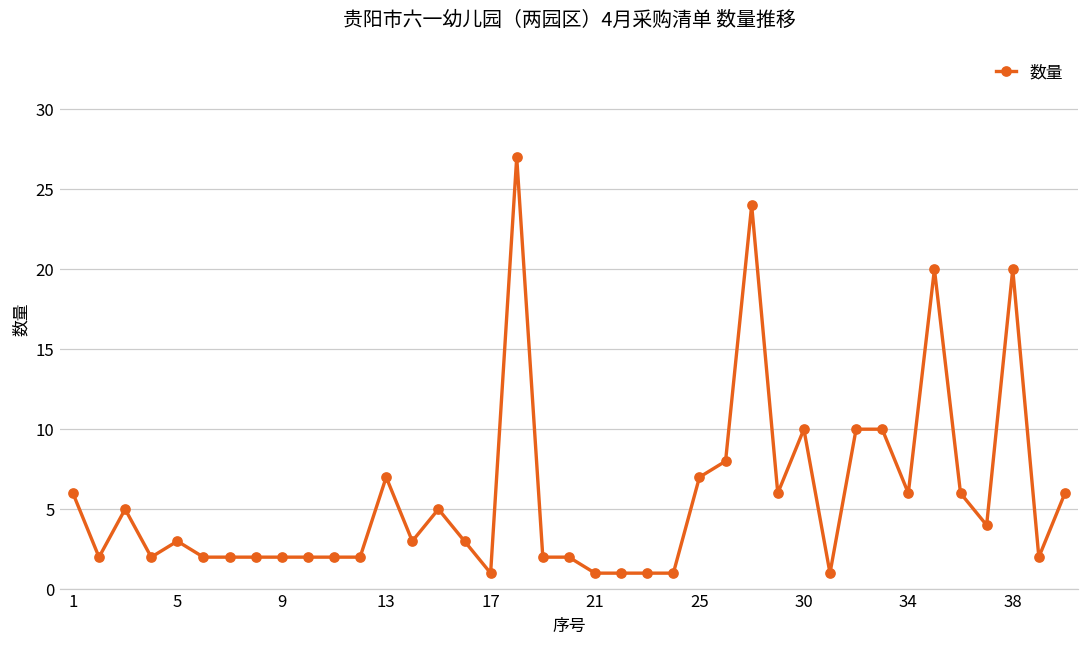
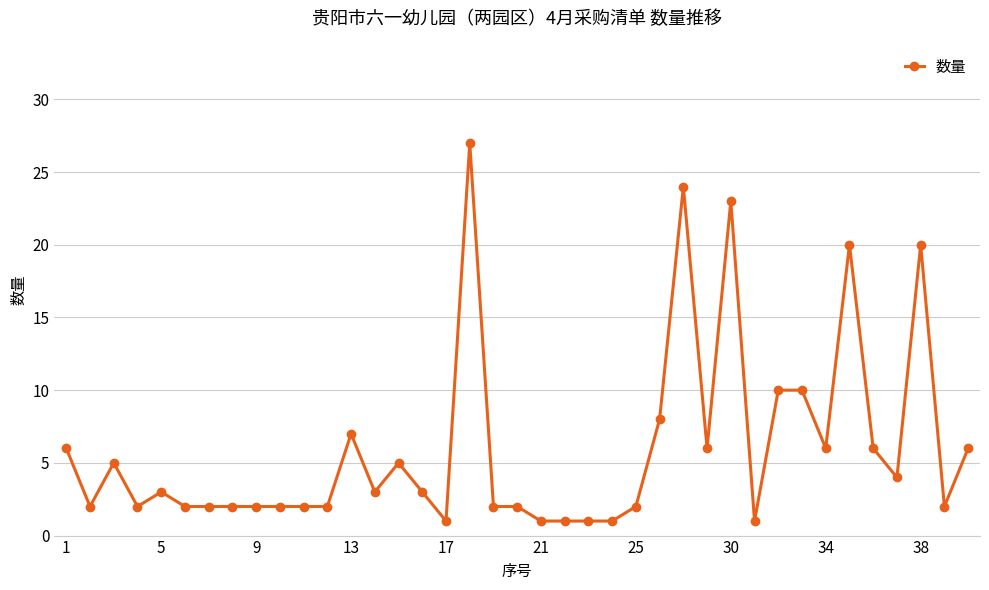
  {
    "1": 6,
    "5": 3,
    "9": 2,
    "13": 7,
    "17": 1,
    "21": 1,
-   "25": 7,
-   "30": 10,
+   "25": 2,
+   "30": 23,
    "34": 6,
    "38": 20
  }
